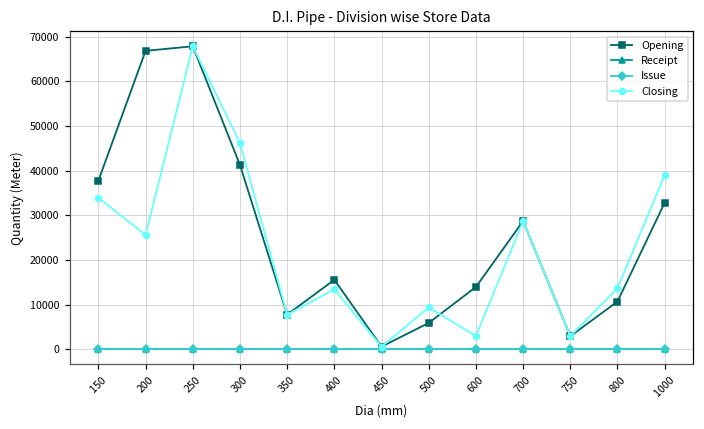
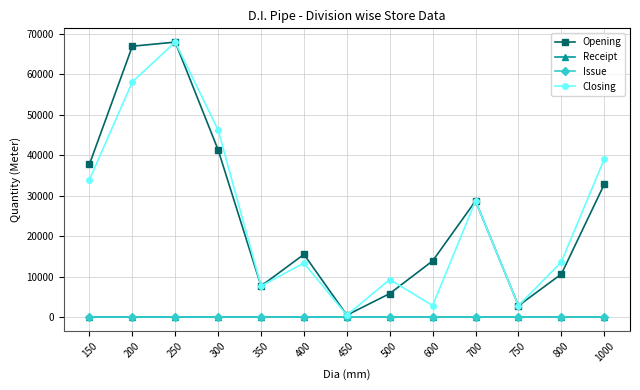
  {
    "Opening": {
      "150": 38000,
      "200": 67000,
      "300": 41000,
      "400": 16000,
      "500": 6000,
      "600": 14000,
      "800": 11000,
      "1000": 33000
    },
    "Issue": {
      "150": 0,
      "200": 0,
      "250": 0,
      "300": 0,
      "350": 0,
      "400": 0,
      "500": 0,
      "600": 0,
      "700": 0,
      "750": 0,
      "800": 0,
      "1000": 0
    },
    "Closing": {
      "150": 34000,
-     "200": 26000,
+     "200": 58000,
      "300": 46000,
      "400": 13000,
      "500": 9000,
      "600": 3000,
      "800": 14000,
      "1000": 39000
    }
  }
